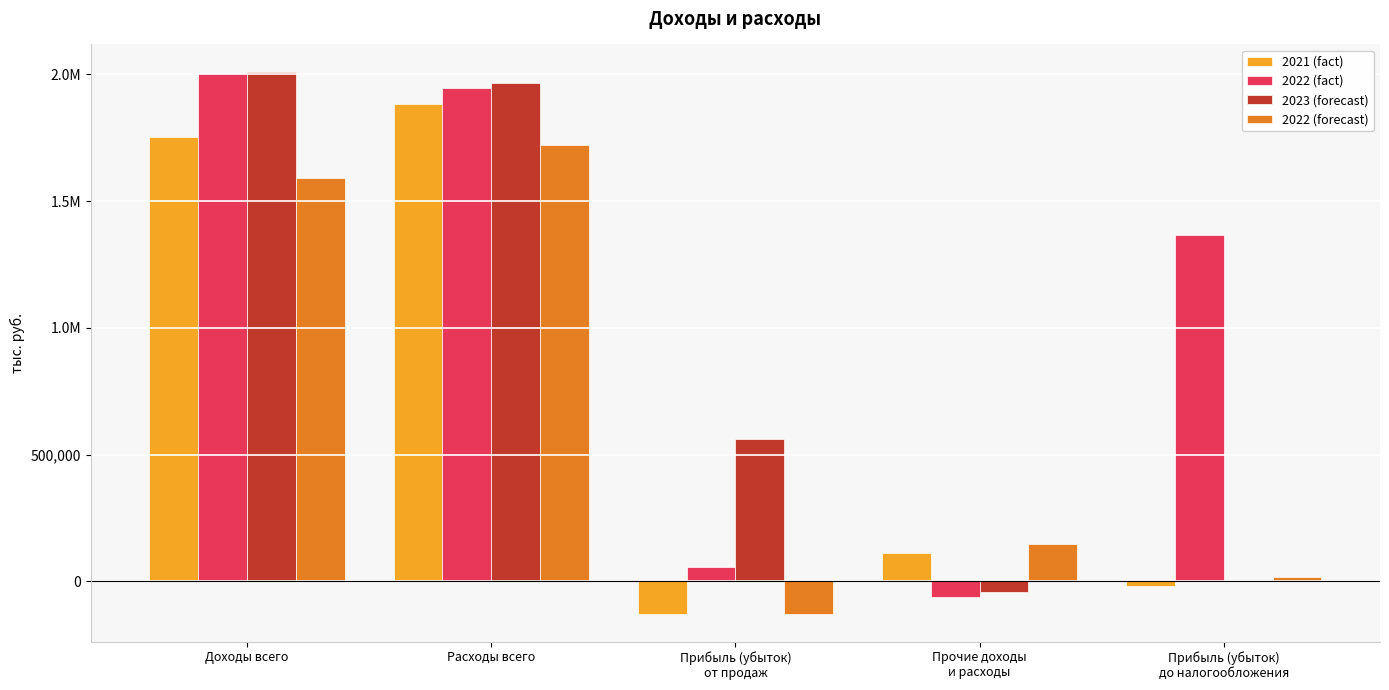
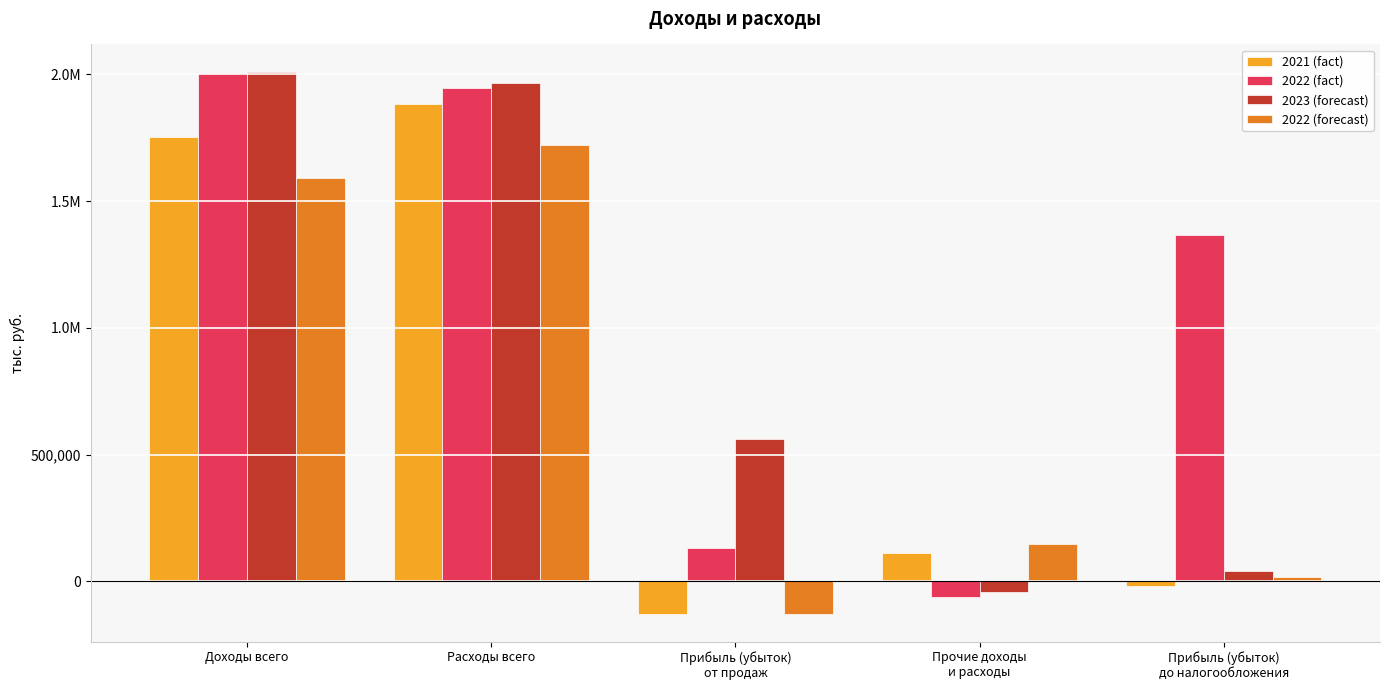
  {
    "2022 (fact)": {
      "Доходы всего": "2,000,000",
      "Расходы всего": "1,950,000",
-     "Прибыль (убыток) от продаж": "60,000",
+     "Прибыль (убыток) от продаж": "130,000",
      "Прочие доходы и расходы": "-60,000",
      "Прибыль (убыток) до налогообложения": "1,370,000"
    },
    "2023 (forecast)": {
      "Доходы всего": "2,010,000",
      "Расходы всего": "1,970,000",
      "Прибыль (убыток) от продаж": "560,000",
      "Прочие доходы и расходы": "-40,000",
-     "Прибыль (убыток) до налогообложения": "0"
+     "Прибыль (убыток) до налогообложения": "40,000"
    }
  }
